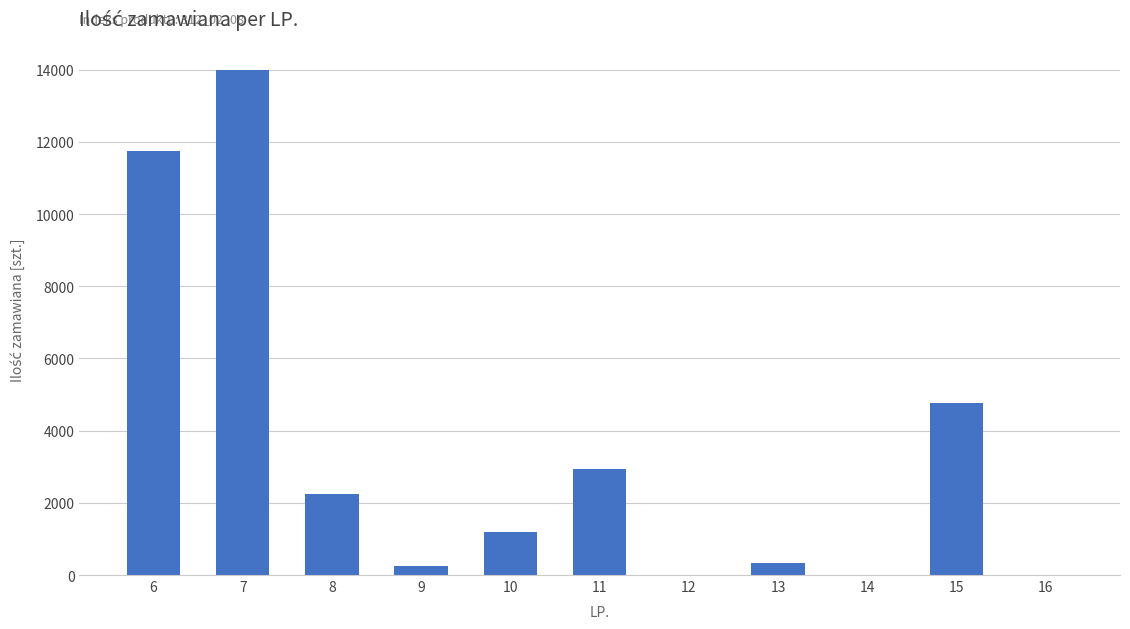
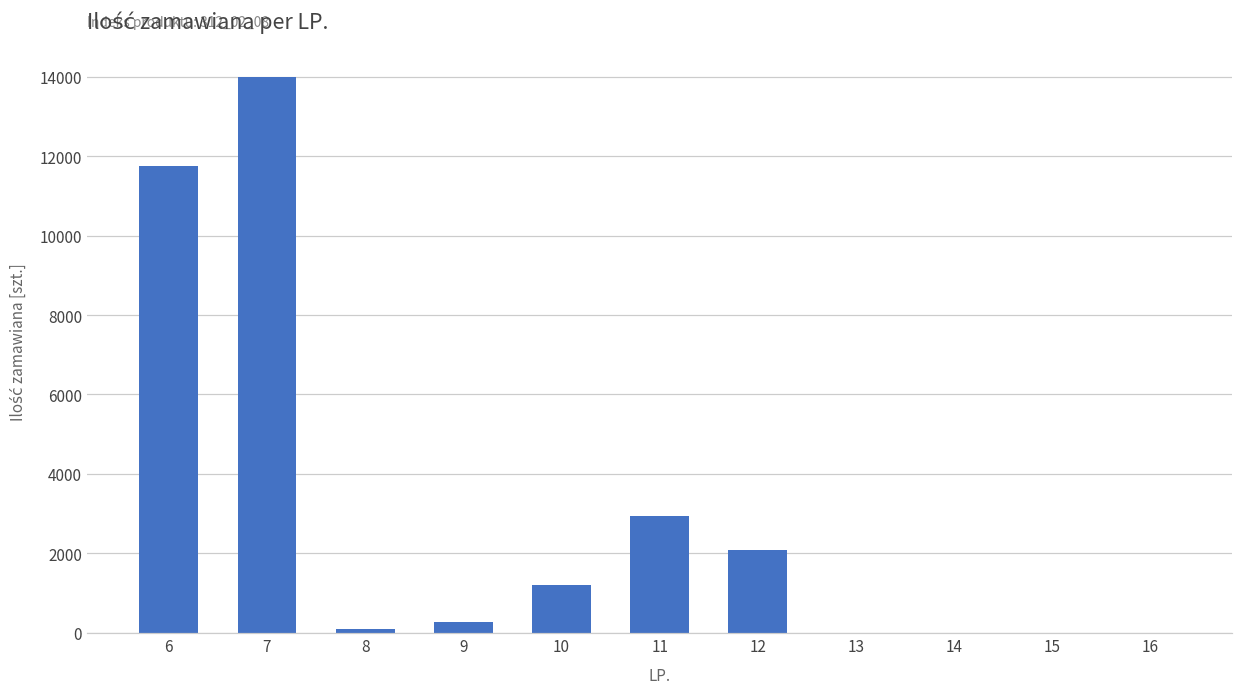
  {
    "6": 11700,
    "7": 14000,
-   "8": 2200,
+   "8": 100,
    "9": 300,
    "10": 1200,
    "11": 2900,
-   "12": 0,
-   "13": 300,
-   "15": 4800
+   "12": 2100,
+   "13": 0,
+   "15": 0
  }
